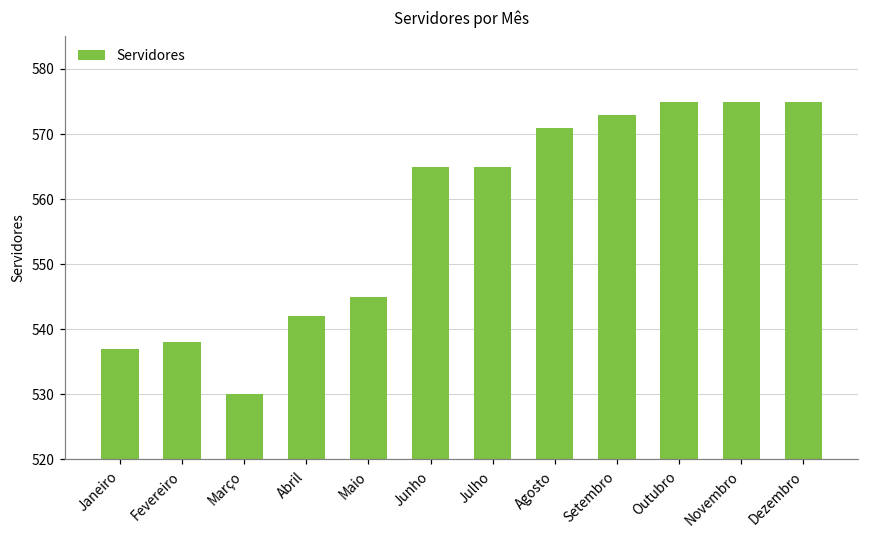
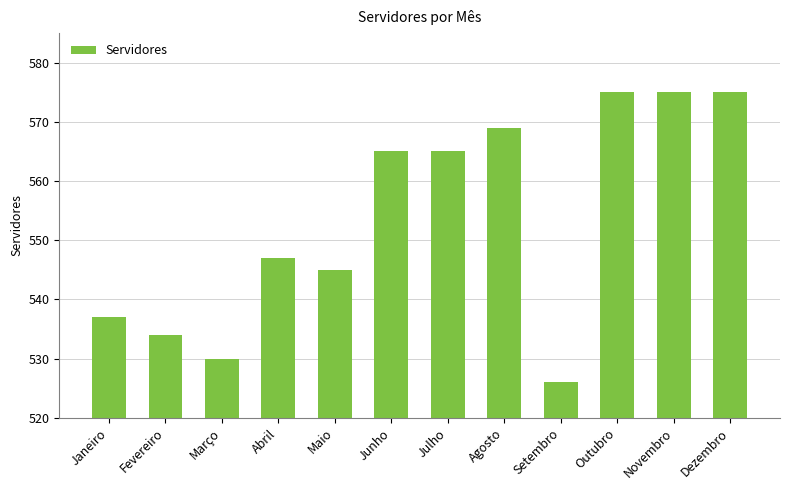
  {
    "Janeiro": 537,
-   "Fevereiro": 538,
+   "Fevereiro": 534,
    "Março": 530,
-   "Abril": 542,
+   "Abril": 547,
    "Maio": 545,
    "Junho": 565,
    "Julho": 565,
-   "Agosto": 571,
-   "Setembro": 573,
+   "Agosto": 569,
+   "Setembro": 526,
    "Outubro": 575,
    "Novembro": 575,
    "Dezembro": 575
  }
